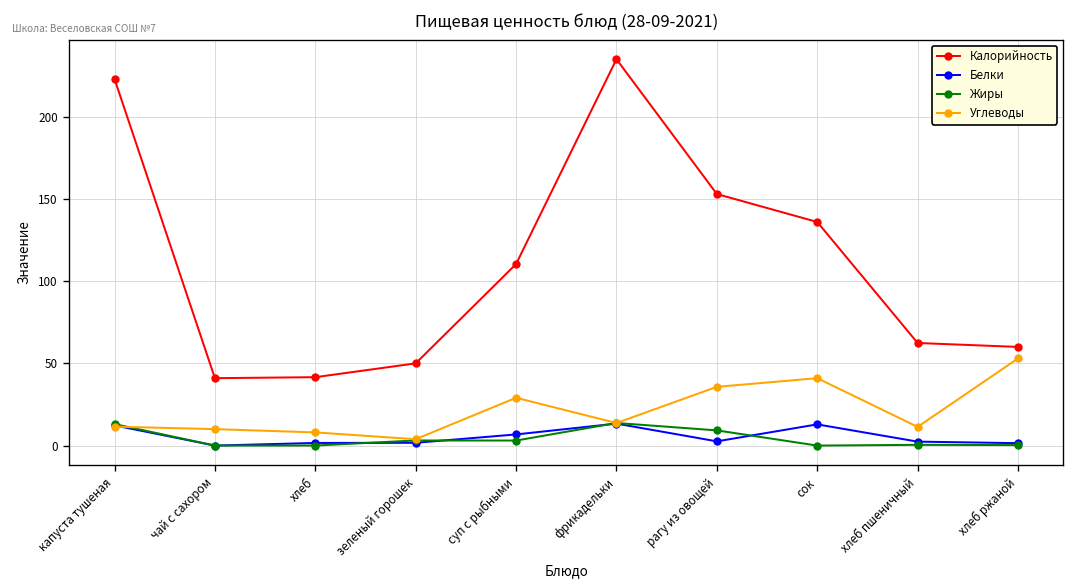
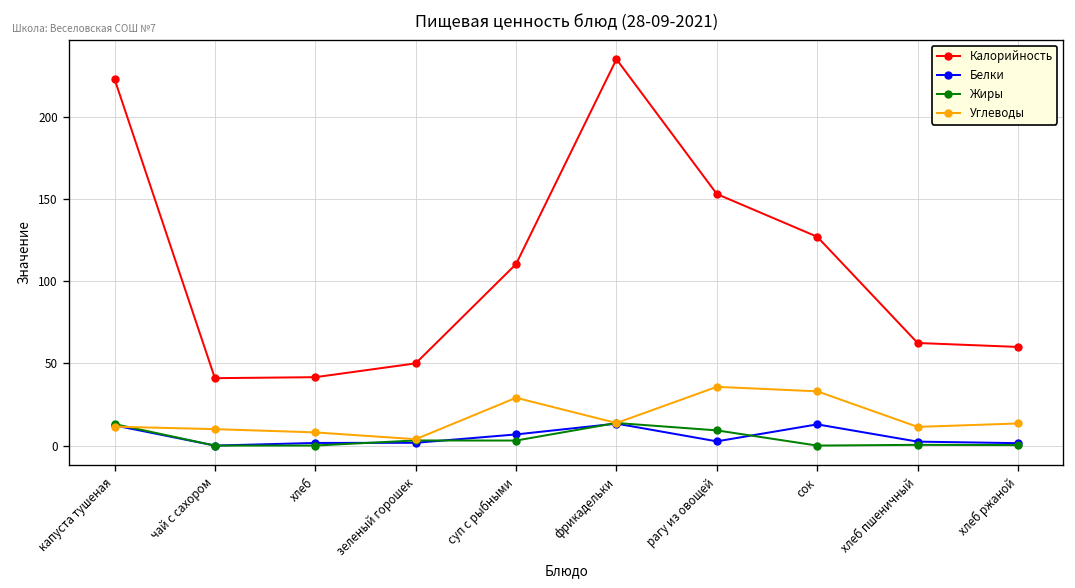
  {
    "Калорийность": {
      "капуста тушеная": 223,
      "чай с сахором": 41,
      "хлеб": 42,
      "зеленый горошек": 50,
      "суп с рыбными": 110,
      "фрикадельки": 235,
      "рагу из овощей": 153,
-     "сок": 136,
+     "сок": 127,
      "хлеб пшеничный": 62,
      "хлеб ржаной": 60
    },
    "Белки": {
      "суп с рыбными": 7,
      "рагу из овощей": 3,
      "сок": 13,
      "хлеб пшеничный": 2
    },
    "Жиры": {
      "суп с рыбными": 3,
      "рагу из овощей": 9,
      "сок": 0,
      "хлеб пшеничный": 0
    },
    "Углеводы": {
      "чай с сахором": 10,
      "хлеб": 8,
      "суп с рыбными": 29,
      "рагу из овощей": 36,
-     "сок": 41,
+     "сок": 33,
      "хлеб пшеничный": 11,
-     "хлеб ржаной": 53
+     "хлеб ржаной": 13
    }
  }
